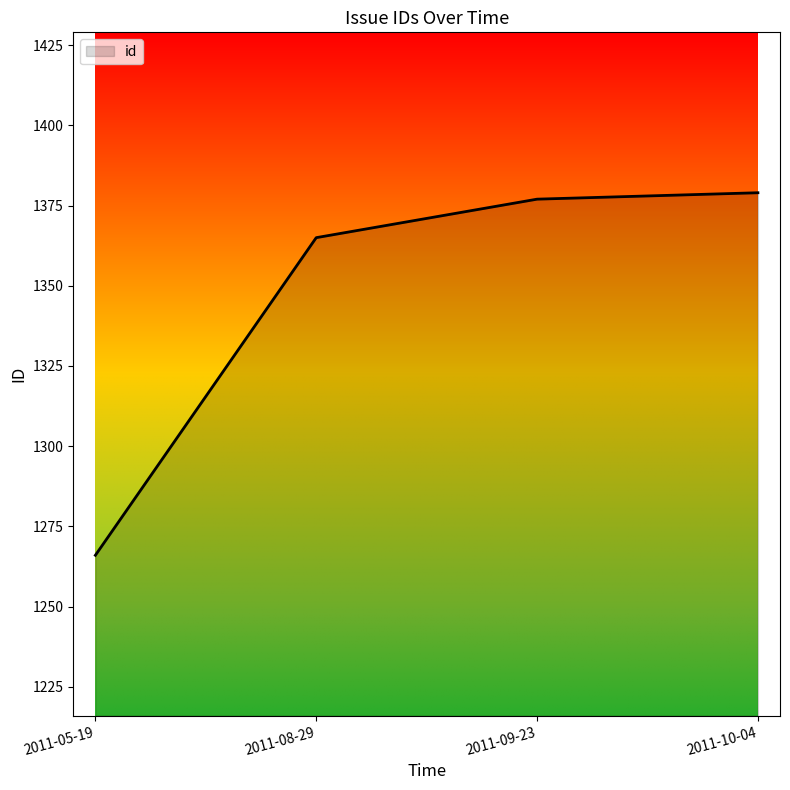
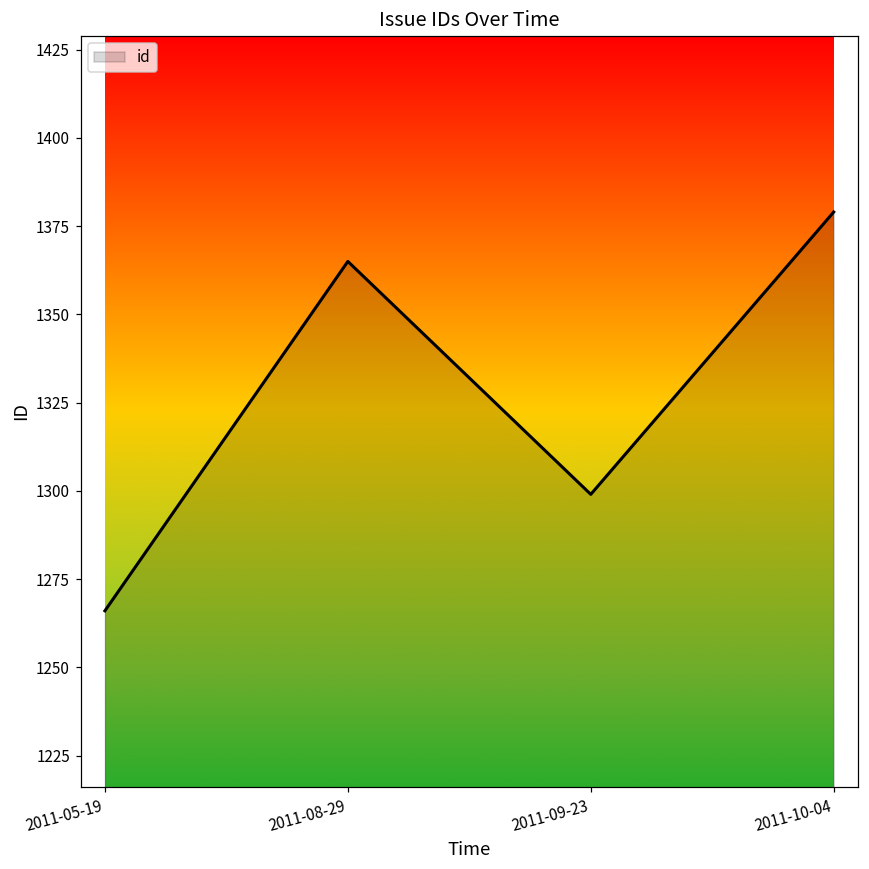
  {
    "2011-05-19": 1266,
    "2011-08-29": 1365,
-   "2011-09-23": 1377,
+   "2011-09-23": 1299,
    "2011-10-04": 1379
  }
